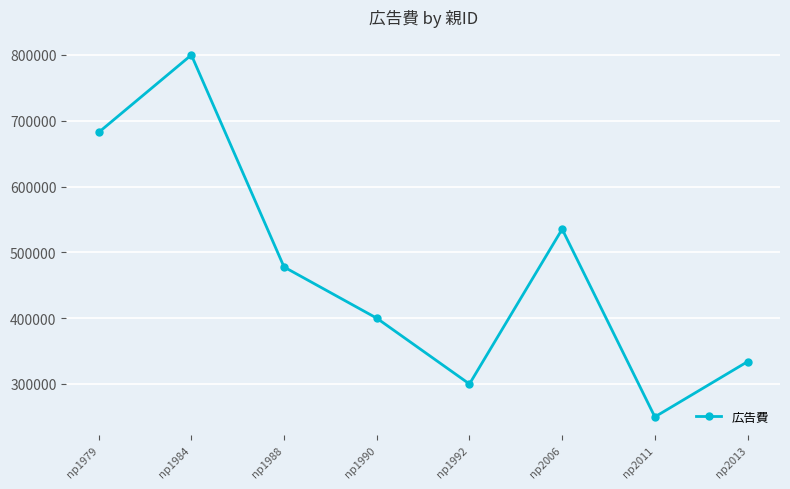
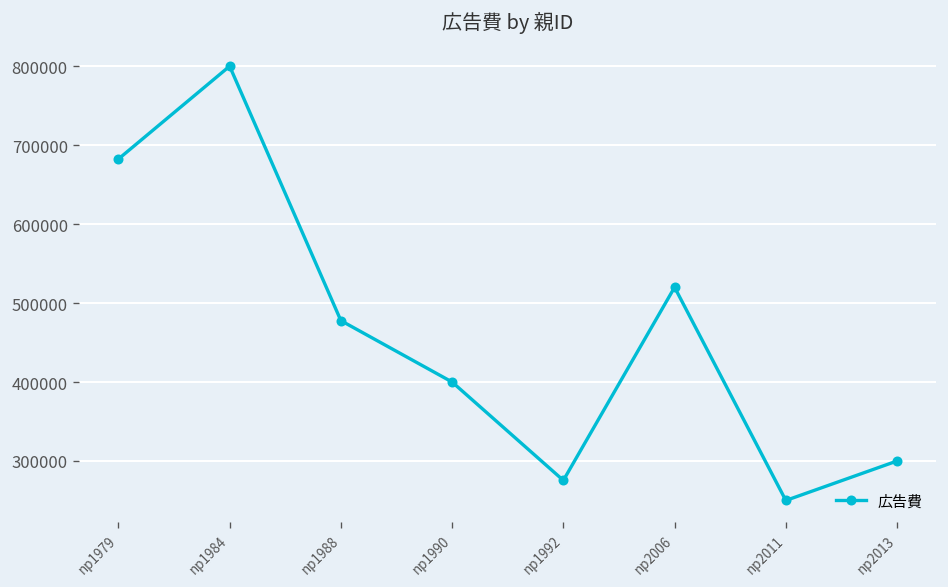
  {
    "np1979": 680000,
    "np1984": 800000,
    "np1988": 480000,
    "np1990": 400000,
-   "np1992": 300000,
-   "np2006": 540000,
+   "np1992": 280000,
+   "np2006": 520000,
    "np2011": 250000,
-   "np2013": 330000
+   "np2013": 300000
  }
